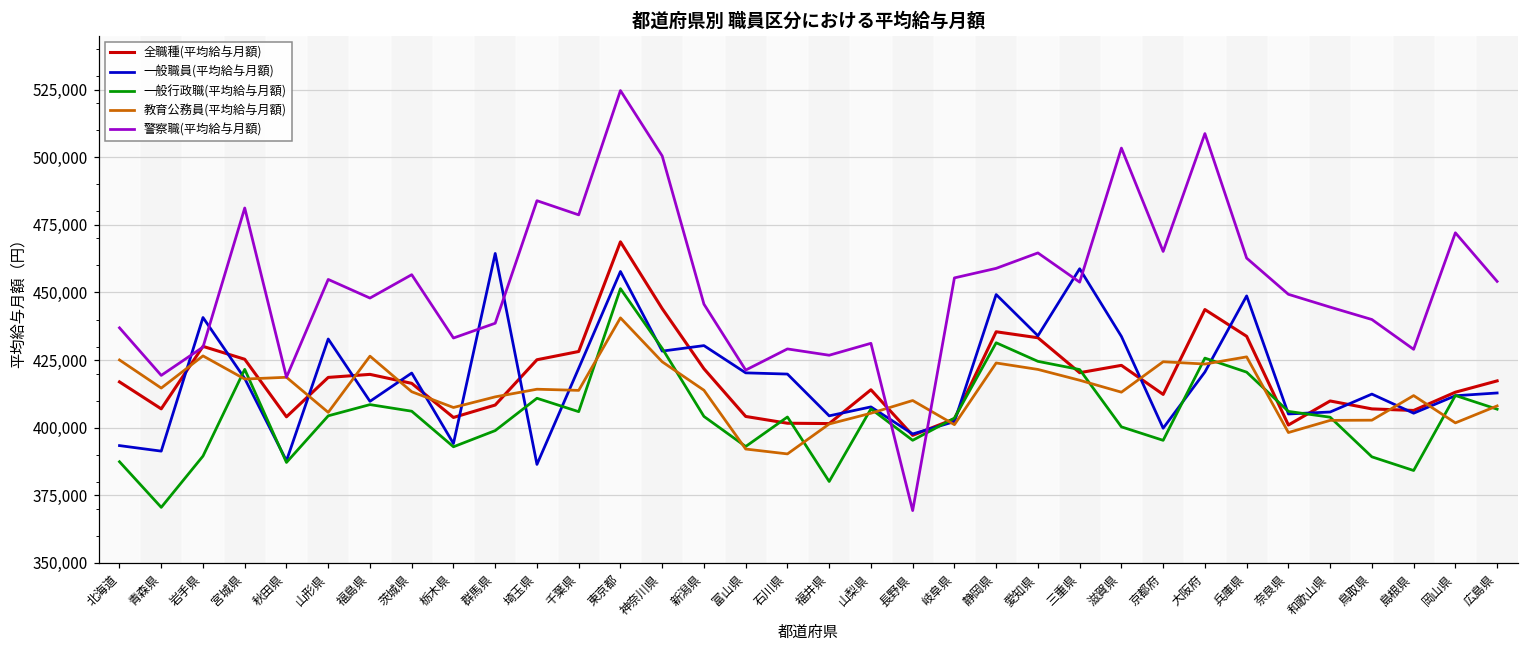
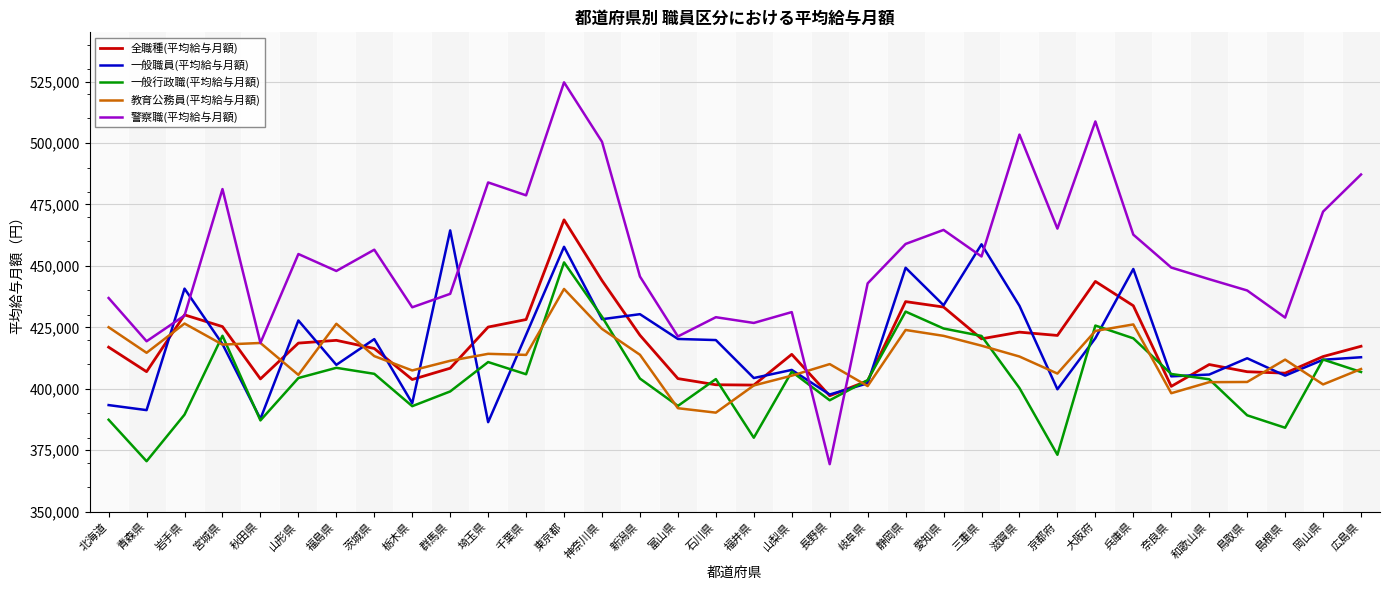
  {
    "全職種(平均給与月額)": {
      "北海道": "417,000",
      "青森県": "407,000",
      "宮城県": "425,000",
      "秋田県": "404,000",
      "山形県": "419,000",
      "福島県": "420,000",
      "茨城県": "416,000",
      "栃木県": "404,000",
      "群馬県": "408,000",
      "埼玉県": "425,000",
      "千葉県": "428,000",
      "東京都": "469,000",
      "神奈川県": "444,000",
      "新潟県": "422,000",
      "富山県": "404,000",
      "石川県": "402,000",
      "山梨県": "414,000",
      "静岡県": "435,000",
      "三重県": "420,000",
      "滋賀県": "423,000",
-     "京都府": "412,000",
+     "京都府": "422,000",
      "大阪府": "444,000",
      "兵庫県": "434,000",
      "奈良県": "401,000",
      "和歌山県": "410,000",
      "鳥取県": "407,000",
      "岡山県": "413,000",
      "広島県": "417,000"
    },
    "一般職員(平均給与月額)": {
      "北海道": "393,000",
      "青森県": "391,000",
      "岩手県": "441,000",
-     "山形県": "433,000",
+     "山形県": "428,000",
      "福島県": "410,000",
      "茨城県": "420,000",
      "栃木県": "394,000",
      "群馬県": "464,000",
      "埼玉県": "386,000",
      "千葉県": "422,000",
      "東京都": "458,000",
      "新潟県": "430,000",
      "富山県": "420,000",
      "石川県": "420,000",
      "福井県": "404,000",
      "静岡県": "449,000",
      "三重県": "459,000",
      "滋賀県": "434,000",
      "京都府": "400,000",
      "大阪府": "421,000",
      "兵庫県": "449,000",
      "和歌山県": "406,000",
      "鳥取県": "412,000",
      "広島県": "413,000"
    },
    "一般行政職(平均給与月額)": {
      "北海道": "387,000",
      "青森県": "371,000",
      "岩手県": "390,000",
      "宮城県": "422,000",
      "山形県": "404,000",
      "福島県": "409,000",
      "茨城県": "406,000",
      "栃木県": "393,000",
      "群馬県": "399,000",
      "埼玉県": "411,000",
      "千葉県": "406,000",
      "東京都": "451,000",
      "新潟県": "404,000",
      "石川県": "404,000",
      "福井県": "380,000",
      "長野県": "395,000",
      "静岡県": "431,000",
      "愛知県": "425,000",
      "三重県": "422,000",
      "滋賀県": "400,000",
-     "京都府": "395,000",
+     "京都府": "373,000",
      "大阪府": "426,000",
      "兵庫県": "421,000",
      "和歌山県": "404,000",
      "鳥取県": "389,000",
      "島根県": "384,000",
      "広島県": "407,000"
    },
    "教育公務員(平均給与月額)": {
      "北海道": "425,000",
      "青森県": "415,000",
      "岩手県": "427,000",
      "山形県": "406,000",
      "福島県": "426,000",
      "茨城県": "413,000",
      "栃木県": "407,000",
      "群馬県": "411,000",
      "埼玉県": "414,000",
      "千葉県": "414,000",
      "東京都": "441,000",
      "神奈川県": "424,000",
      "新潟県": "414,000",
      "石川県": "390,000",
      "山梨県": "405,000",
      "長野県": "410,000",
      "岐阜県": "401,000",
      "静岡県": "424,000",
      "愛知県": "422,000",
      "三重県": "418,000",
      "滋賀県": "413,000",
-     "京都府": "424,000",
+     "京都府": "406,000",
      "大阪府": "424,000",
      "兵庫県": "426,000",
      "奈良県": "398,000",
      "和歌山県": "403,000",
      "鳥取県": "403,000",
      "島根県": "412,000",
      "岡山県": "402,000",
      "広島県": "408,000"
    },
    "警察職(平均給与月額)": {
      "北海道": "437,000",
      "青森県": "419,000",
      "宮城県": "481,000",
      "山形県": "455,000",
      "福島県": "448,000",
      "茨城県": "457,000",
      "栃木県": "433,000",
      "群馬県": "439,000",
      "埼玉県": "484,000",
      "千葉県": "479,000",
      "東京都": "525,000",
      "神奈川県": "500,000",
      "新潟県": "446,000",
      "富山県": "421,000",
      "石川県": "429,000",
      "福井県": "427,000",
      "山梨県": "431,000",
      "長野県": "369,000",
-     "岐阜県": "455,000",
+     "岐阜県": "443,000",
      "静岡県": "459,000",
      "愛知県": "465,000",
      "三重県": "454,000",
      "滋賀県": "503,000",
      "京都府": "465,000",
      "大阪府": "509,000",
      "兵庫県": "463,000",
      "奈良県": "449,000",
      "和歌山県": "445,000",
      "鳥取県": "440,000",
      "島根県": "429,000",
      "岡山県": "472,000",
-     "広島県": "454,000"
+     "広島県": "487,000"
    }
  }
